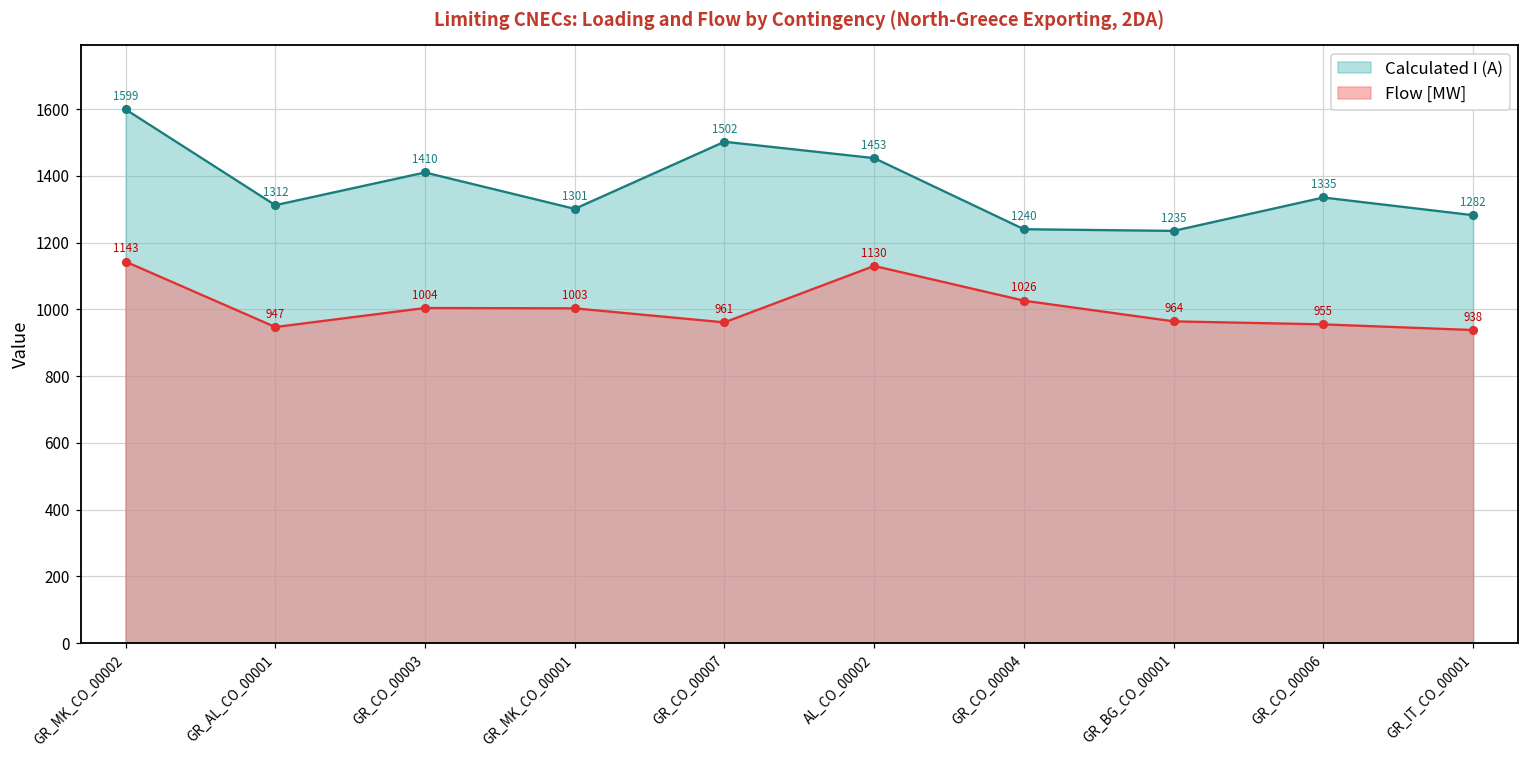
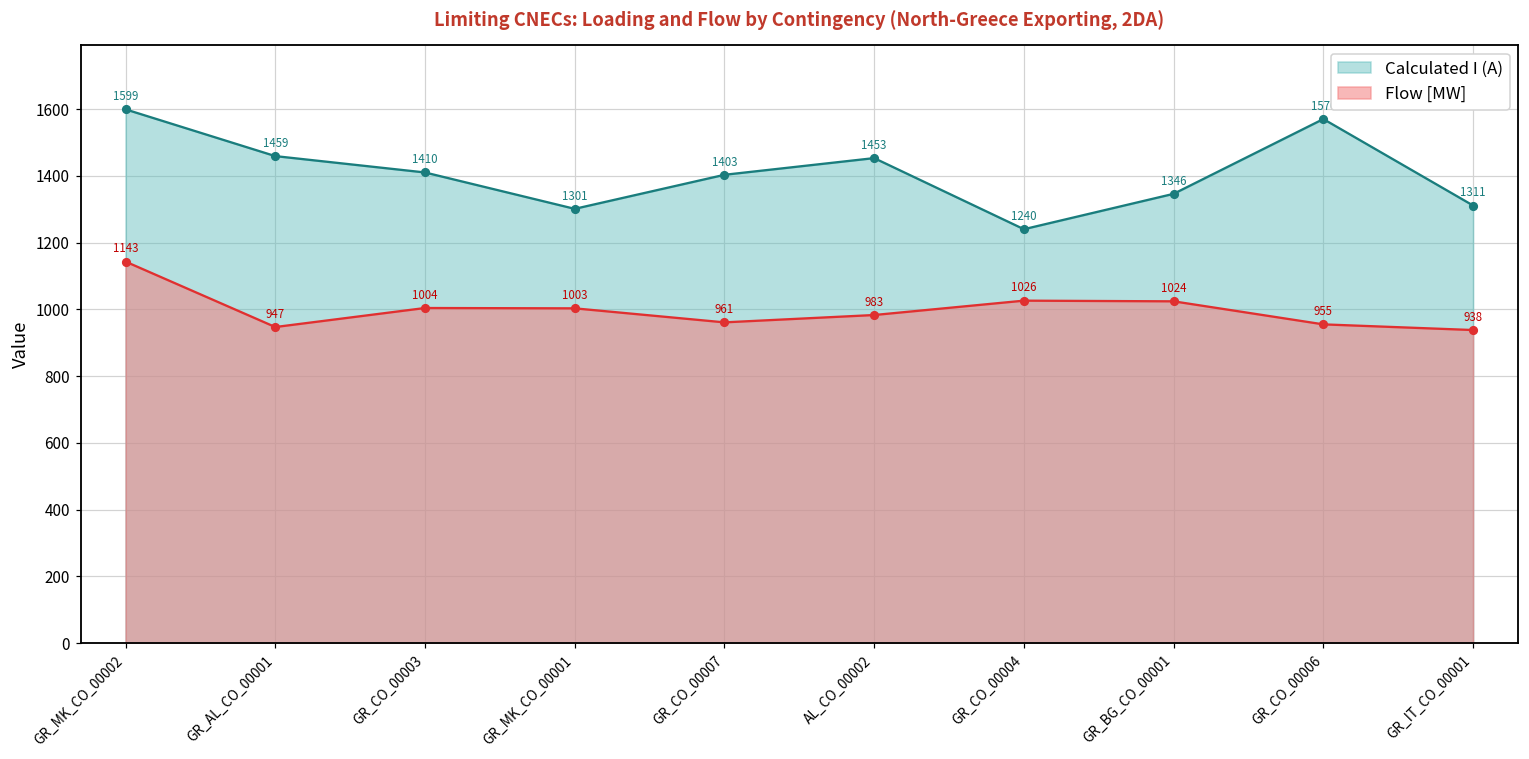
  {
    "Calculated I (A)": {
      "GR_MK_CO_00002": 1599,
-     "GR_AL_CO_00001": 1312,
+     "GR_AL_CO_00001": 1459,
      "GR_CO_00003": 1410,
      "GR_MK_CO_00001": 1301,
-     "GR_CO_00007": 1502,
+     "GR_CO_00007": 1403,
      "AL_CO_00002": 1453,
      "GR_CO_00004": 1240,
-     "GR_BG_CO_00001": 1235,
-     "GR_CO_00006": 1340,
-     "GR_IT_CO_00001": 1282
+     "GR_BG_CO_00001": 1346,
+     "GR_CO_00006": 1570,
+     "GR_IT_CO_00001": 1311
    },
    "Flow [MW]": {
      "GR_MK_CO_00002": 1143,
      "GR_AL_CO_00001": 947,
      "GR_CO_00003": 1004,
      "GR_MK_CO_00001": 1003,
      "GR_CO_00007": 961,
-     "AL_CO_00002": 1130,
+     "AL_CO_00002": 983,
      "GR_CO_00004": 1026,
-     "GR_BG_CO_00001": 964,
+     "GR_BG_CO_00001": 1024,
      "GR_CO_00006": 955,
      "GR_IT_CO_00001": 938
    }
  }
